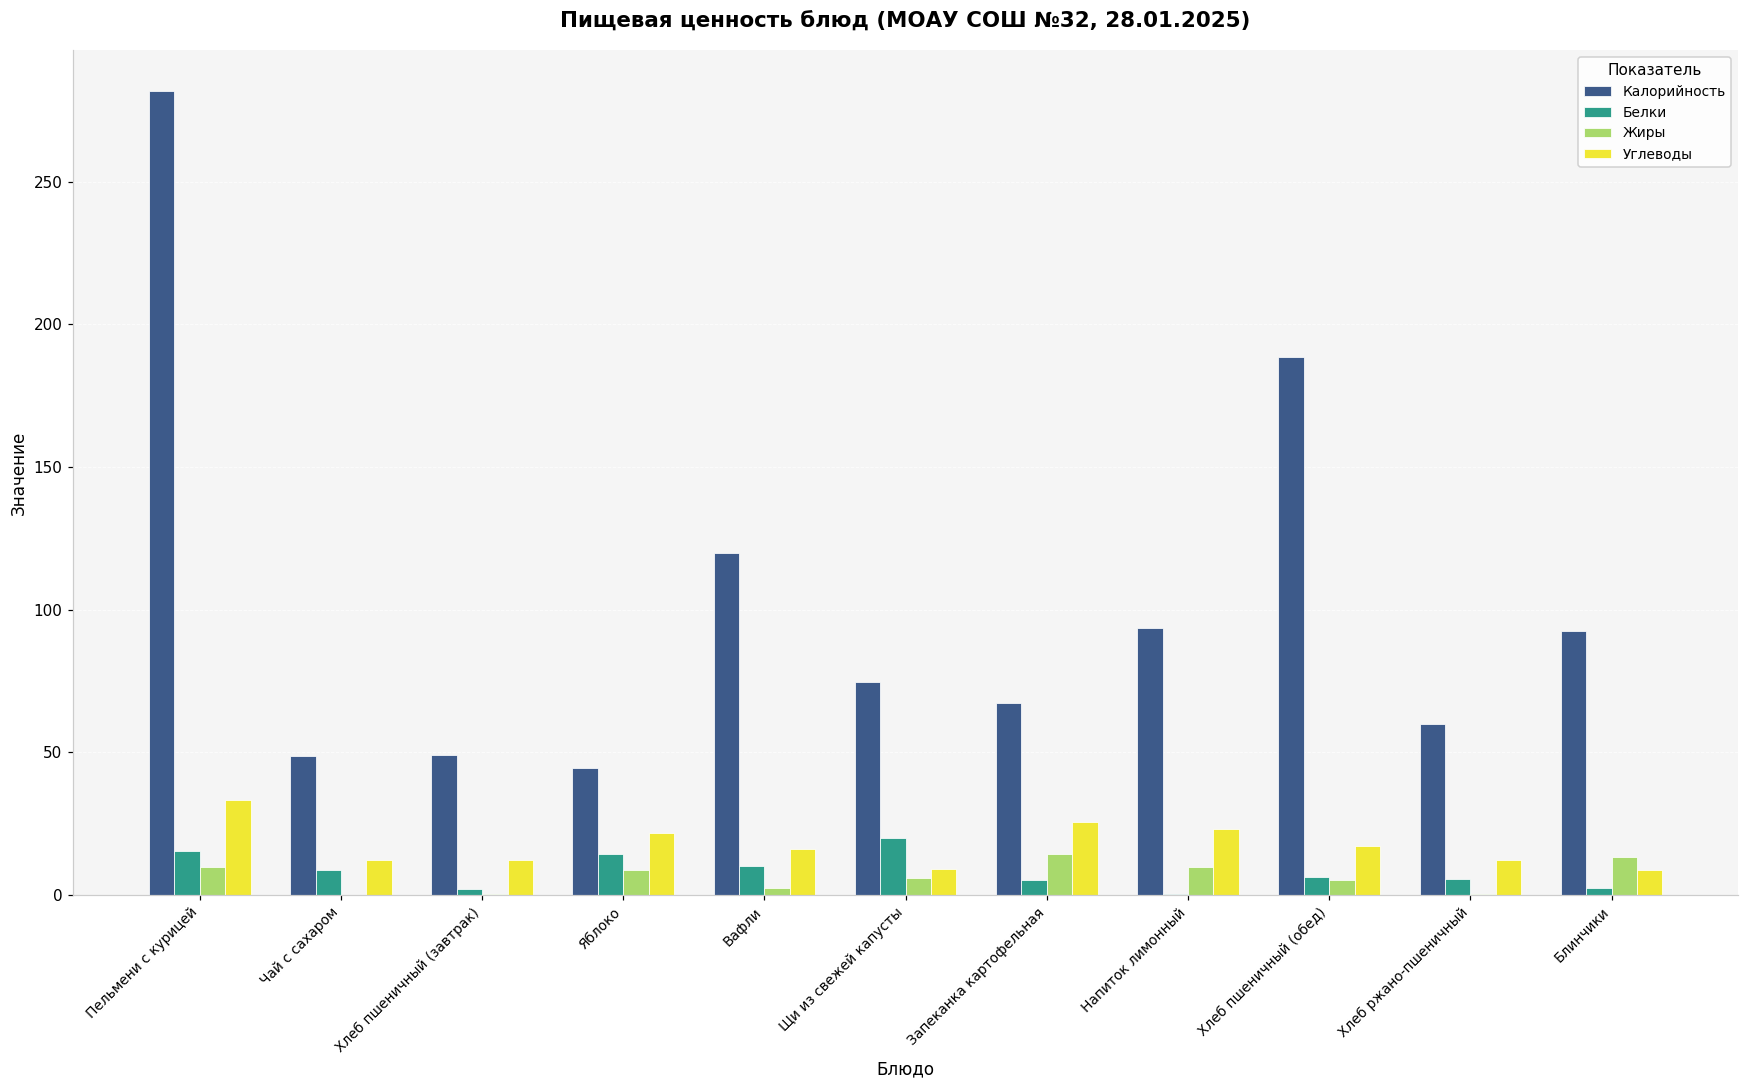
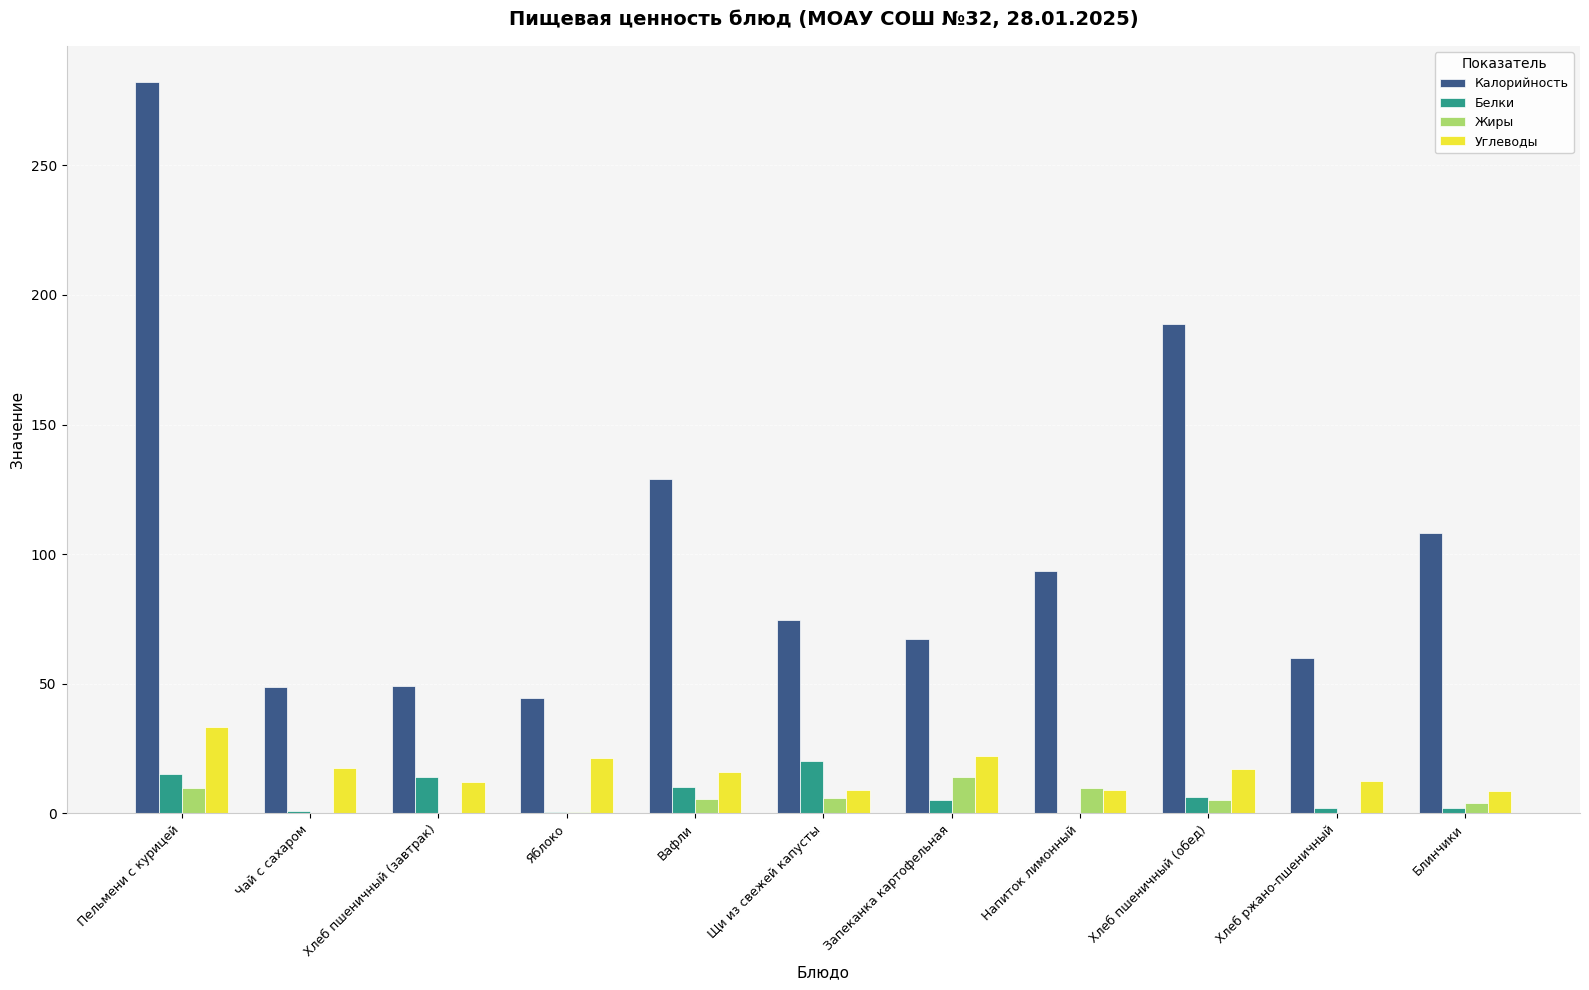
  {
    "Калорийность": {
      "Пельмени с курицей": 282,
      "Чай с сахаром": 49,
      "Хлеб пшеничный (завтрак)": 49,
      "Яблоко": 44,
-     "Вафли": 120,
+     "Вафли": 129,
      "Щи из свежей капусты": 74,
      "Запеканка картофельная": 67,
      "Напиток лимонный": 93,
      "Хлеб пшеничный (обед)": 189,
      "Хлеб ржано-пшеничный": 60,
-     "Блинчики": 92
+     "Блинчики": 108
    },
    "Белки": {
      "Пельмени с курицей": 15,
-     "Чай с сахаром": 9,
-     "Хлеб пшеничный (завтрак)": 2,
-     "Яблоко": 14,
+     "Чай с сахаром": 1,
+     "Хлеб пшеничный (завтрак)": 14,
+     "Яблоко": 0,
      "Вафли": 10,
      "Щи из свежей капусты": 20,
      "Запеканка картофельная": 5,
      "Хлеб пшеничный (обед)": 6,
-     "Хлеб ржано-пшеничный": 5,
+     "Хлеб ржано-пшеничный": 2,
      "Блинчики": 2
    },
    "Жиры": {
      "Пельмени с курицей": 10,
-     "Яблоко": 9,
-     "Вафли": 2,
+     "Яблоко": 0,
+     "Вафли": 6,
      "Щи из свежей капусты": 6,
      "Запеканка картофельная": 14,
      "Напиток лимонный": 10,
      "Хлеб пшеничный (обед)": 5,
-     "Блинчики": 13
+     "Блинчики": 4
    },
    "Углеводы": {
      "Пельмени с курицей": 33,
-     "Чай с сахаром": 12,
+     "Чай с сахаром": 18,
      "Хлеб пшеничный (завтрак)": 12,
      "Яблоко": 22,
      "Вафли": 16,
      "Щи из свежей капусты": 9,
-     "Запеканка картофельная": 26,
-     "Напиток лимонный": 23,
+     "Запеканка картофельная": 22,
+     "Напиток лимонный": 9,
      "Хлеб пшеничный (обед)": 17,
      "Хлеб ржано-пшеничный": 12,
      "Блинчики": 9
    }
  }
